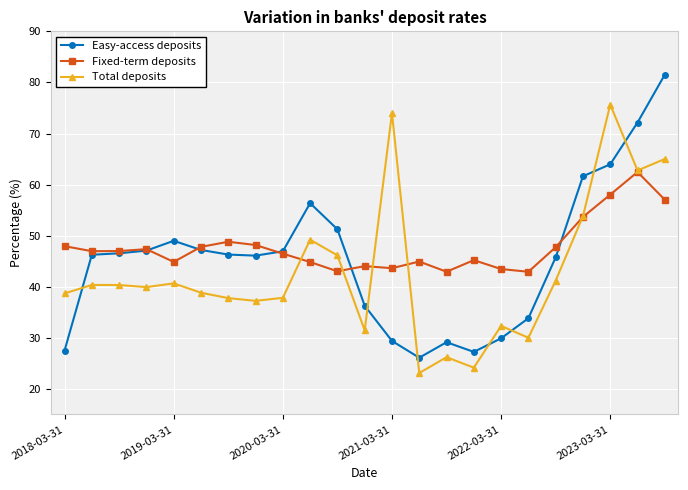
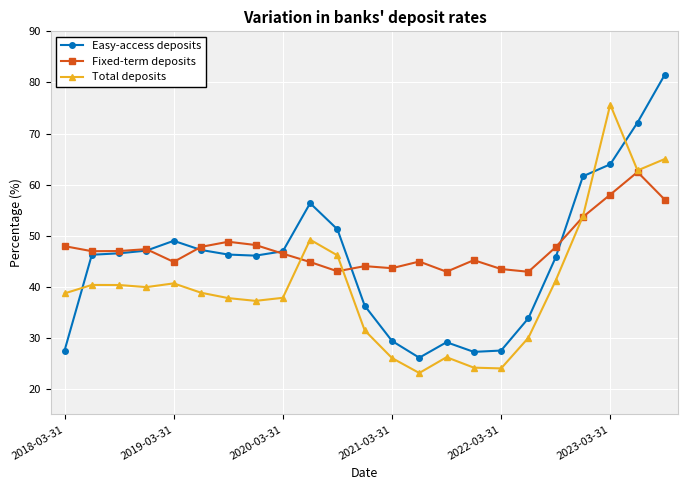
  {
    "Easy-access deposits": {
      "2018-03-31": 28,
      "2019-03-31": 49,
      "2021-03-31": 29,
-     "2022-03-31": 30,
+     "2022-03-31": 28,
      "2023-03-31": 64
    },
    "Fixed-term deposits": {
      "2018-03-31": 48,
      "2019-03-31": 45,
      "2021-03-31": 44,
      "2022-03-31": 43,
      "2023-03-31": 58
    },
    "Total deposits": {
      "2018-03-31": 39,
      "2019-03-31": 41,
      "2020-03-31": 38,
-     "2021-03-31": 74,
-     "2022-03-31": 32,
+     "2021-03-31": 26,
+     "2022-03-31": 24,
      "2023-03-31": 76
    }
  }
